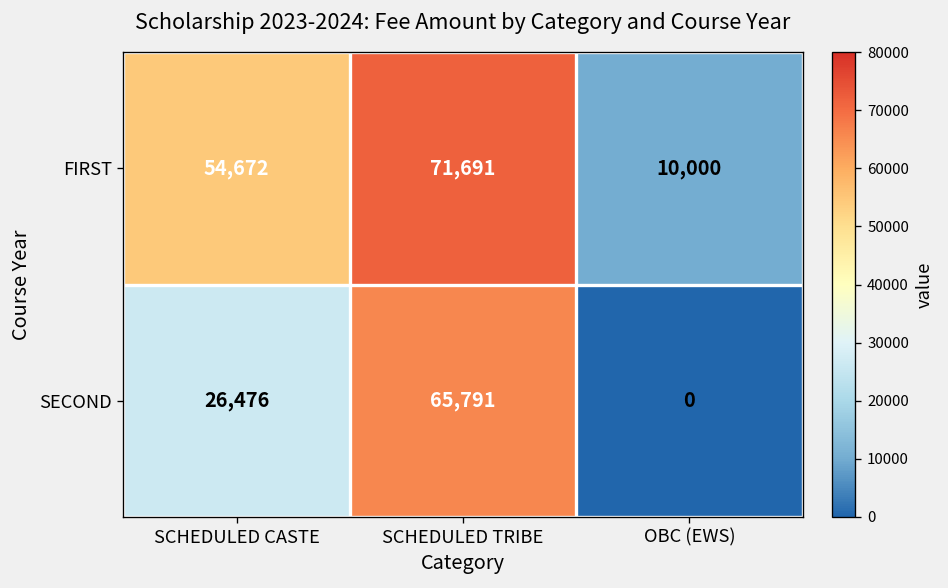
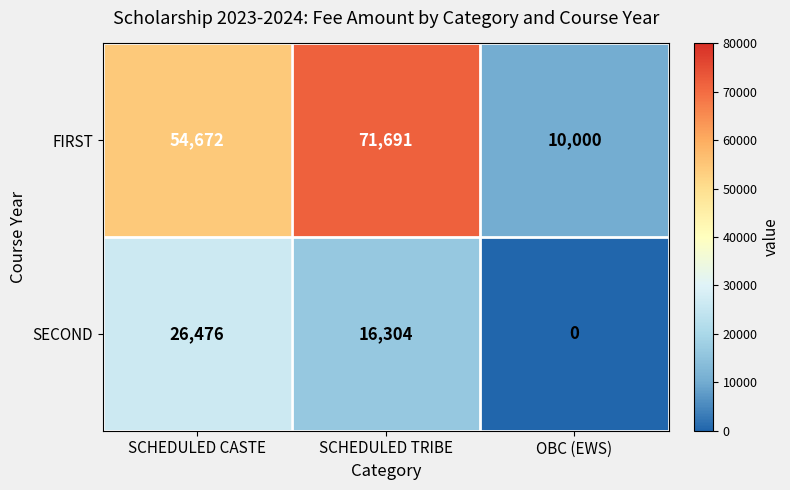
  {
    "FIRST": {
      "SCHEDULED CASTE": "54,672",
      "SCHEDULED TRIBE": "71,691",
      "OBC (EWS)": "10,000"
    },
    "SECOND": {
      "SCHEDULED CASTE": "26,476",
-     "SCHEDULED TRIBE": "65,791",
+     "SCHEDULED TRIBE": "16,304",
      "OBC (EWS)": "0"
    }
  }
